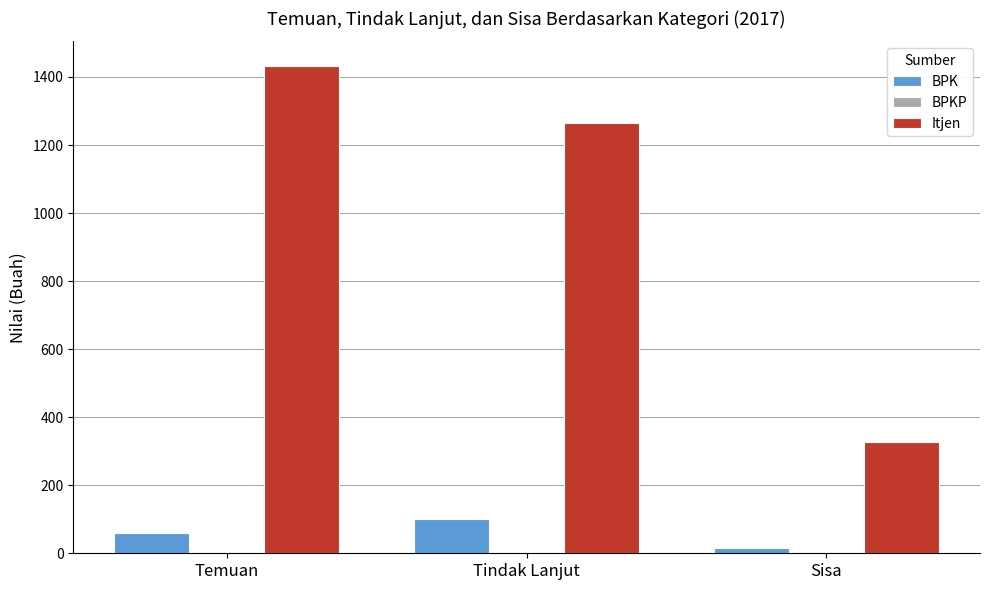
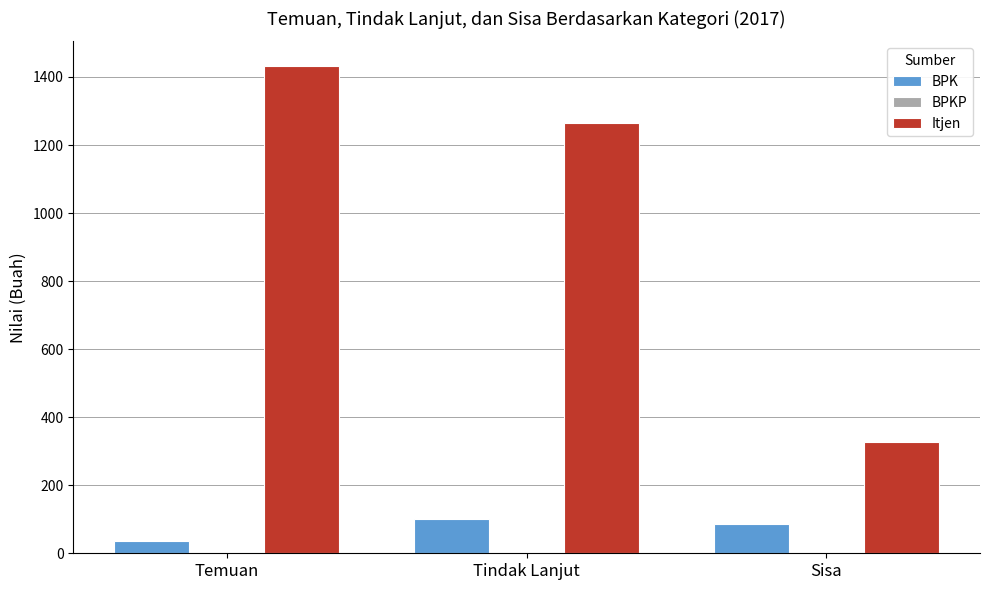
  {
    "BPK": {
-     "Temuan": 60,
+     "Temuan": 40,
      "Tindak Lanjut": 100,
-     "Sisa": 20
+     "Sisa": 90
    },
    "BPKP": {
      "Temuan": 0,
      "Tindak Lanjut": 0,
      "Sisa": 0
    },
    "Itjen": {
      "Temuan": 1430,
      "Tindak Lanjut": 1260,
      "Sisa": 330
    }
  }
